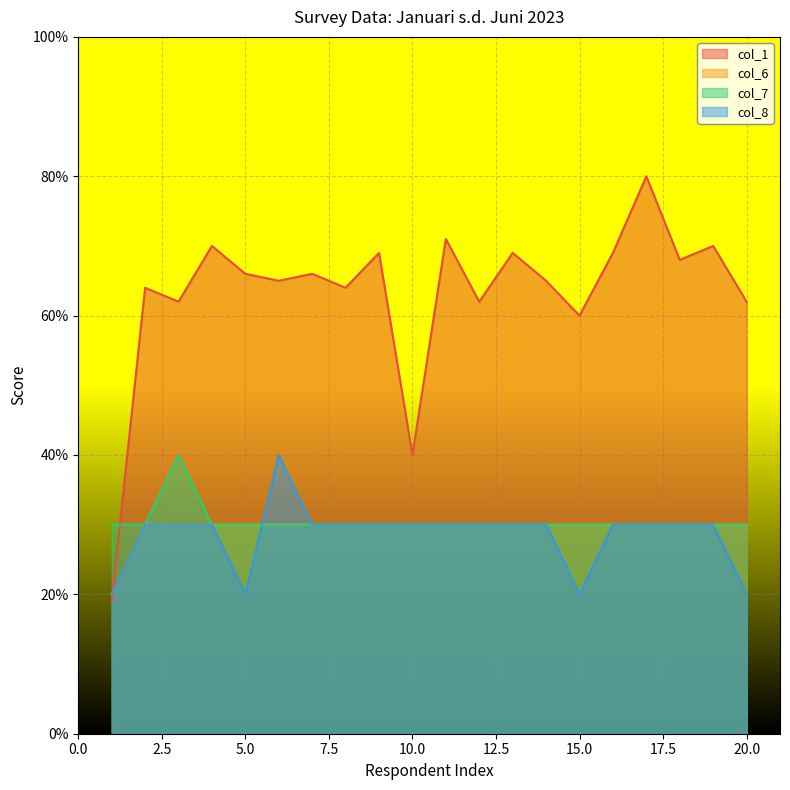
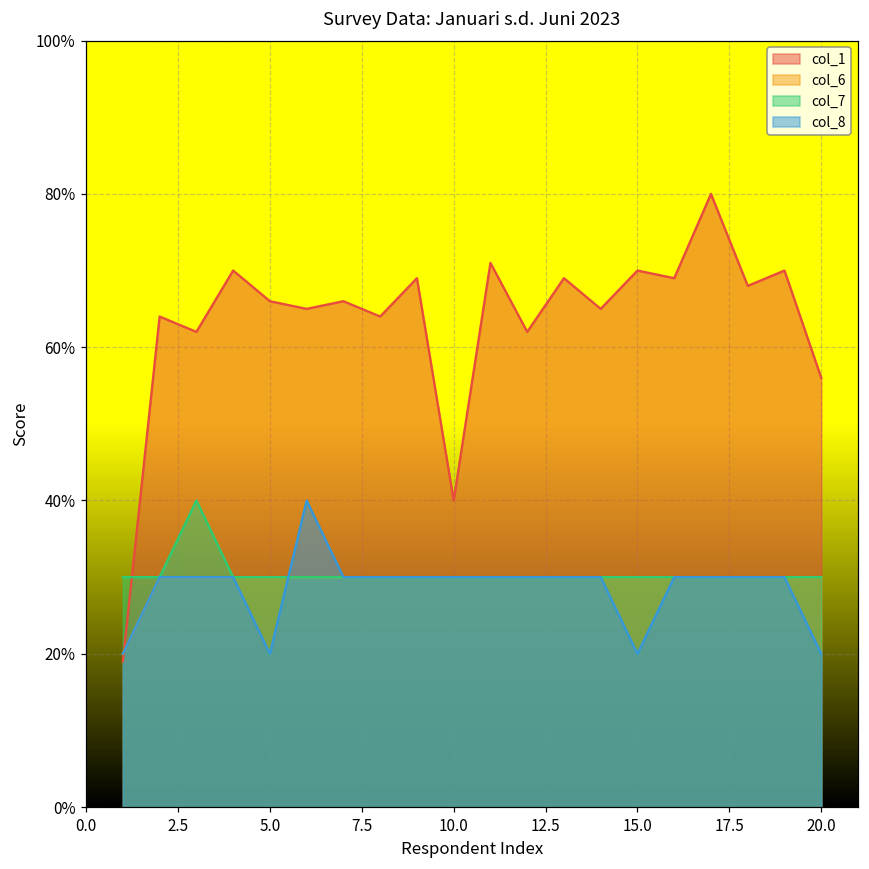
  {
    "col_1": {
      "5.0": "66%",
      "10.0": "40%",
-     "15.0": "60%",
-     "20.0": "62%"
+     "15.0": "70%",
+     "20.0": "56%"
    },
    "col_8": {
      "5.0": "20%",
      "15.0": "20%",
      "20.0": "20%"
    }
  }
